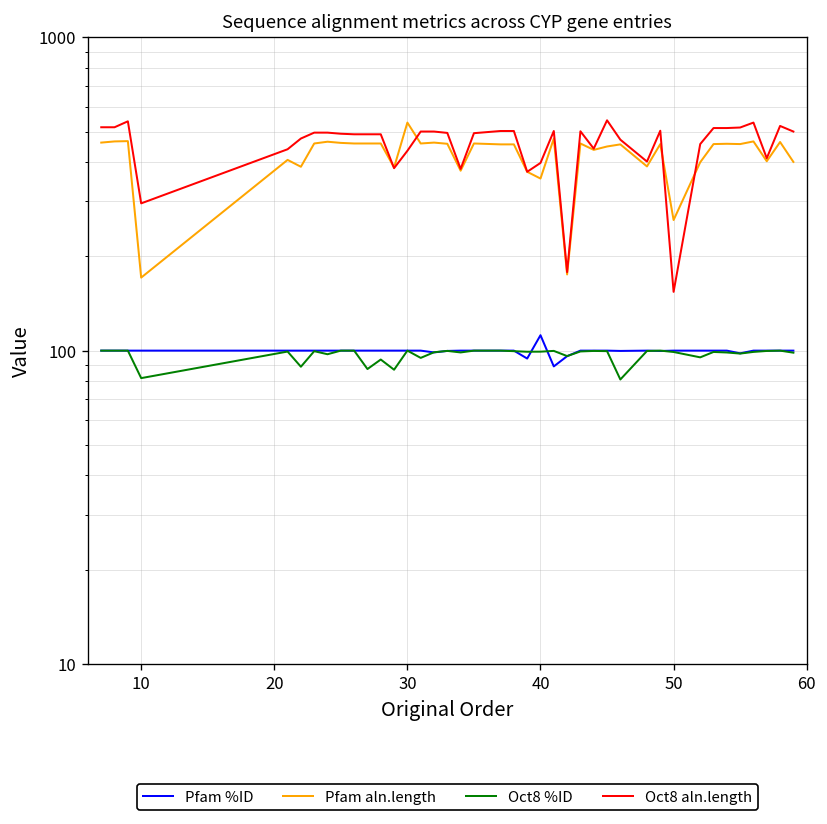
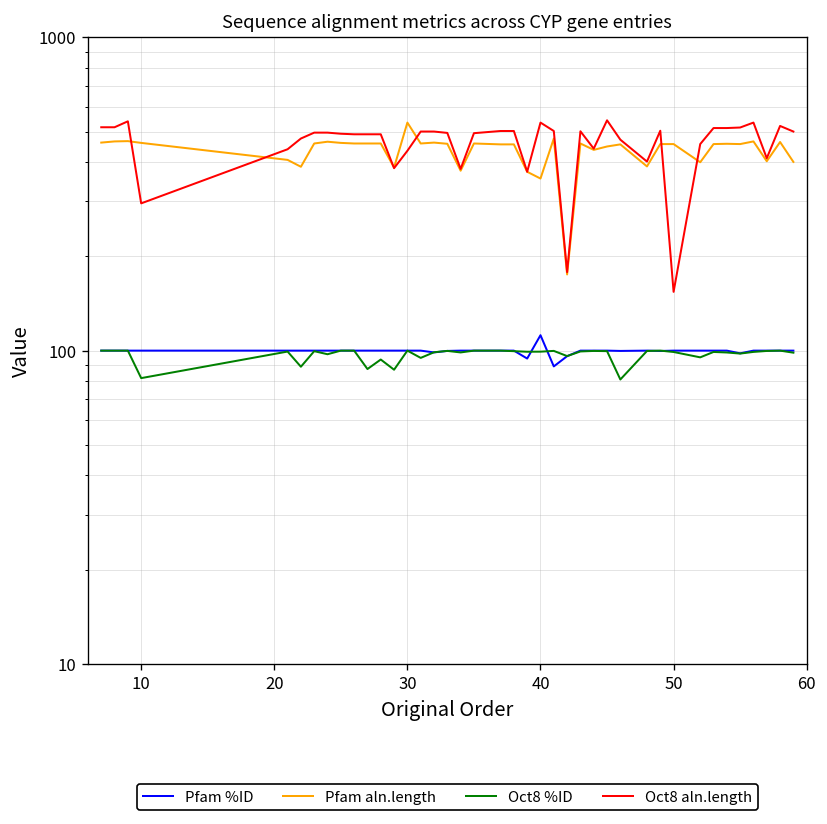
  {
    "Pfam %ID": {
      "10": 100,
      "40": 112
    },
    "Pfam aln.length": {
-     "10": 170,
+     "10": 460,
      "30": 530,
      "40": 350,
-     "50": 260
+     "50": 460
    },
    "Oct8 %ID": {
      "10": 82,
      "40": 99
    },
    "Oct8 aln.length": {
      "10": 300,
      "30": 430,
-     "40": 400,
+     "40": 530,
      "50": 150
    }
  }
